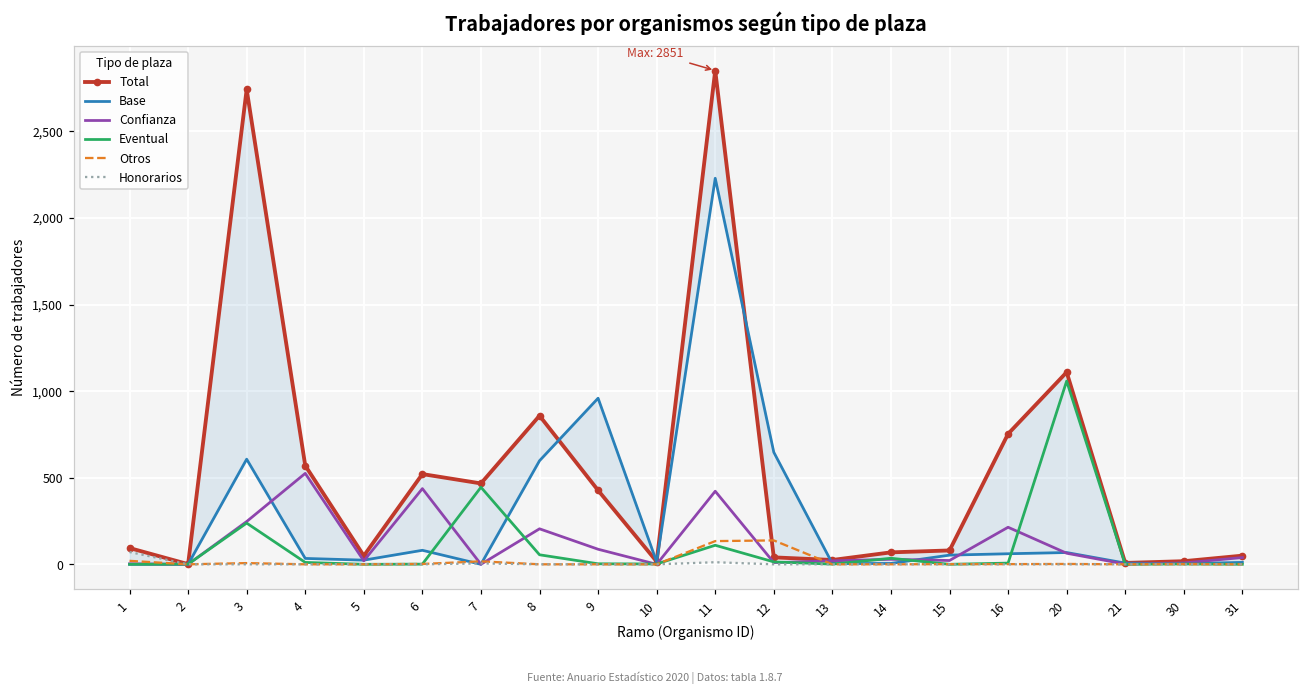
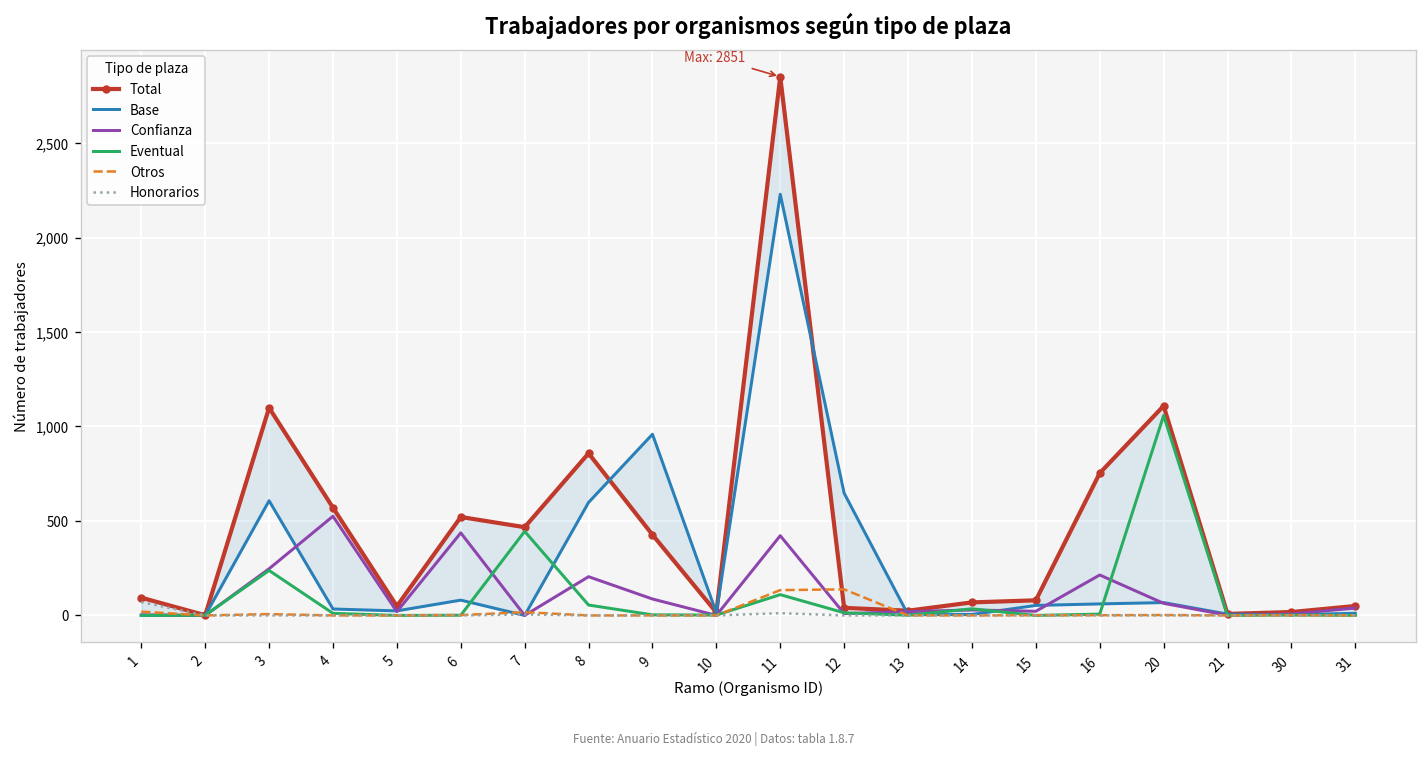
  {
    "Total": {
-     "3": "2,740",
+     "3": "1,100",
      "9": "430",
      "12": "40"
    },
    "Confianza": {
      "4": "530",
      "6": "440",
      "8": "210",
      "9": "90",
      "11": "420",
      "15": "20",
      "16": "210"
    },
    "Eventual": {
      "7": "450",
      "8": "60",
      "11": "110",
      "20": "1,060"
    },
    "Otros": {
      "1": "20",
      "11": "130",
      "12": "140"
    },
    "Honorarios": {
      "1": "70",
      "11": "10"
    }
  }
